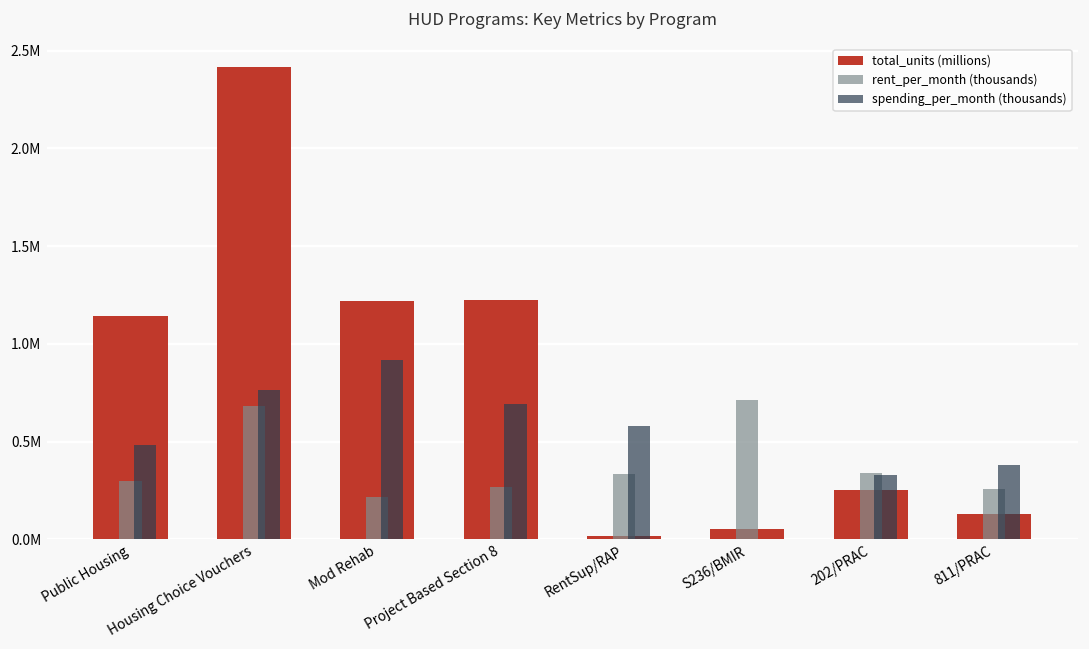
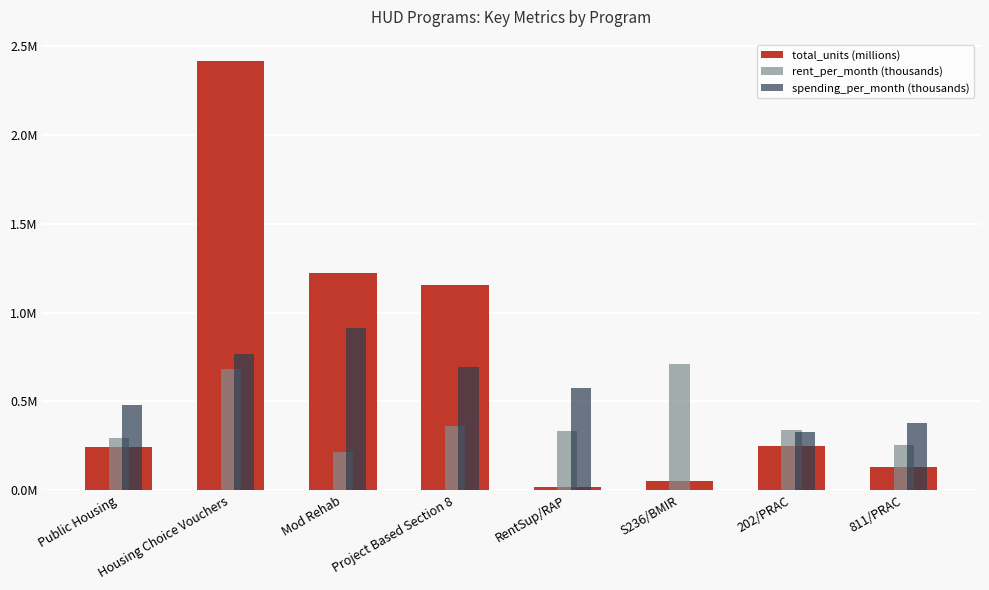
  {
    "total_units (millions)": {
-     "Public Housing": 1140000,
+     "Public Housing": 240000,
      "Housing Choice Vouchers": 2420000,
      "Mod Rehab": 1220000,
-     "Project Based Section 8": 1230000
+     "Project Based Section 8": 1160000
    },
    "rent_per_month (thousands)": {
-     "Project Based Section 8": 270000,
+     "Project Based Section 8": 360000,
      "RentSup/RAP": 340000,
      "S236/BMIR": 710000,
      "202/PRAC": 340000,
      "811/PRAC": 260000
    },
    "spending_per_month (thousands)": {
      "RentSup/RAP": 580000,
      "S236/BMIR": 0,
      "202/PRAC": 330000,
      "811/PRAC": 380000
    }
  }
